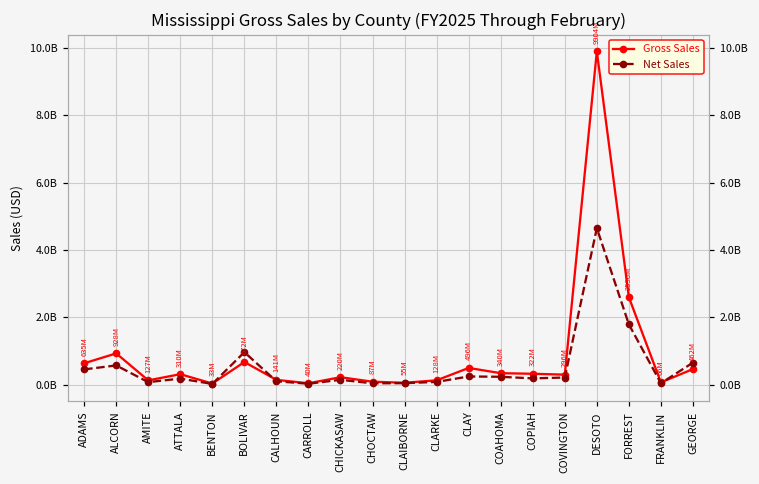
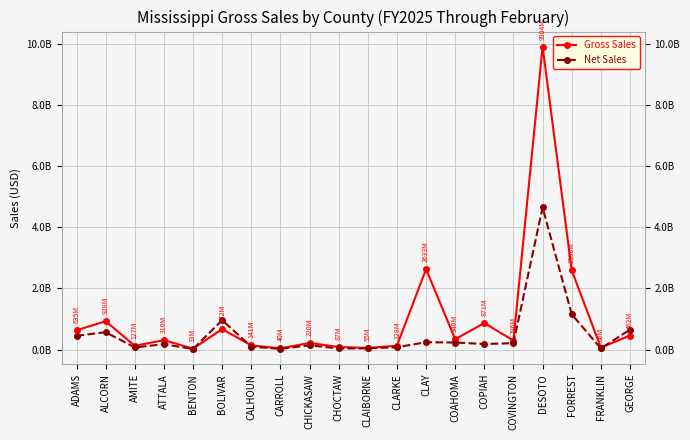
  {
    "Gross Sales": {
      "ADAMS": "635M",
      "ALCORN": "928M",
      "ATTALA": "310M",
-     "CLAY": "496M",
+     "CLAY": "2633M",
      "COAHOMA": "340M",
-     "COPIAH": "322M",
+     "COPIAH": "871M",
      "COVINGTON": "296M",
      "DESOTO": "9904M",
      "FORREST": "2596M"
    },
    "Net Sales": {
      "ADAMS": "500000000",
      "ALCORN": "600000000",
      "ATTALA": "200000000",
      "CLAY": "200000000",
      "COAHOMA": "200000000",
      "COPIAH": "200000000",
      "COVINGTON": "200000000",
      "DESOTO": "4600000000",
-     "FORREST": "1800000000"
+     "FORREST": "1200000000"
    }
  }
